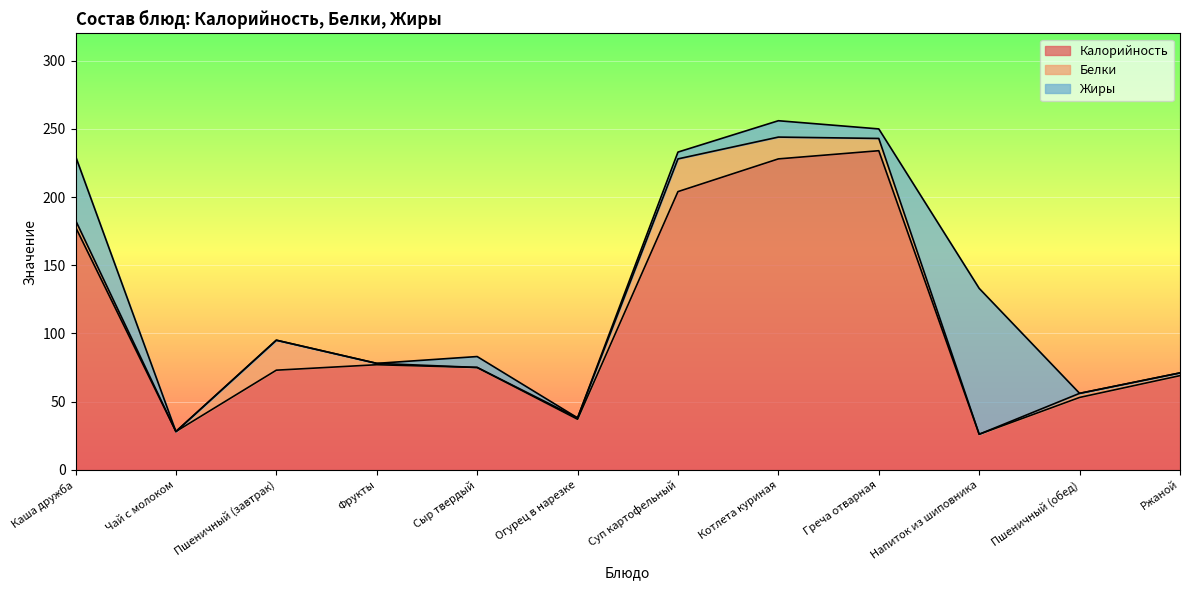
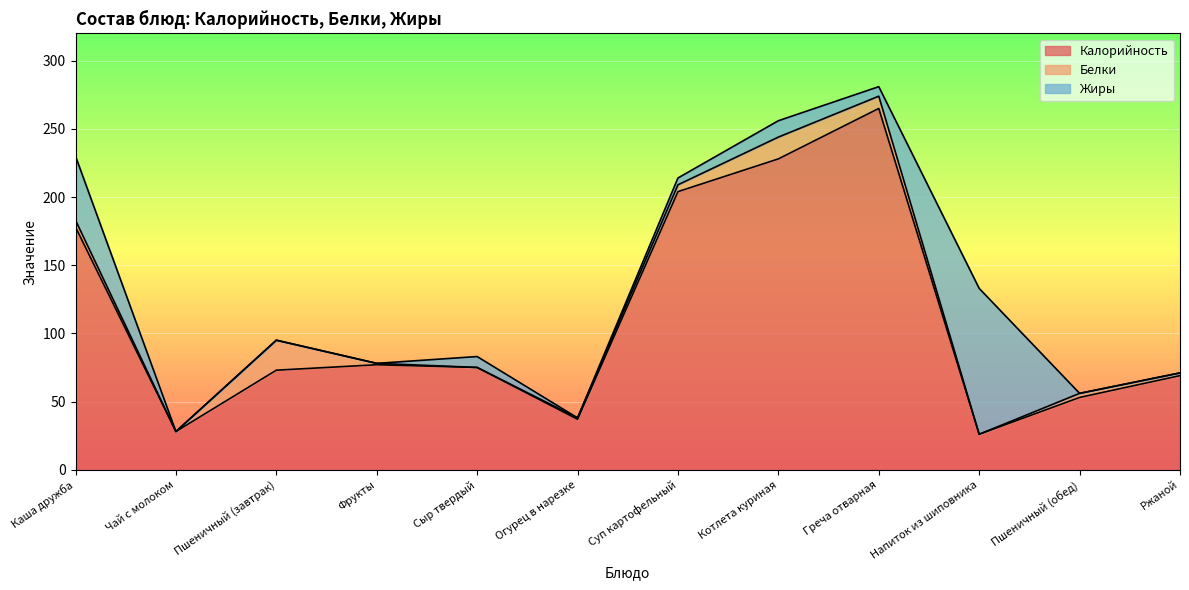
  {
    "Калорийность": {
      "Каша дружба": 178,
      "Пшеничный (завтрак)": 73,
      "Суп картофельный": 204,
      "Котлета куриная": 228,
-     "Греча отварная": 234,
+     "Греча отварная": 265,
      "Пшеничный (обед)": 53,
      "Ржаной": 69
    },
    "Белки": {
      "Каша дружба": 5,
-     "Суп картофельный": 24,
+     "Суп картофельный": 5,
      "Котлета куриная": 16,
      "Греча отварная": 9
    },
    "Жиры": {
      "Каша дружба": 47,
      "Сыр твердый": 8,
      "Суп картофельный": 5,
      "Котлета куриная": 12,
      "Греча отварная": 7,
      "Напиток из шиповника": 107
    }
  }
